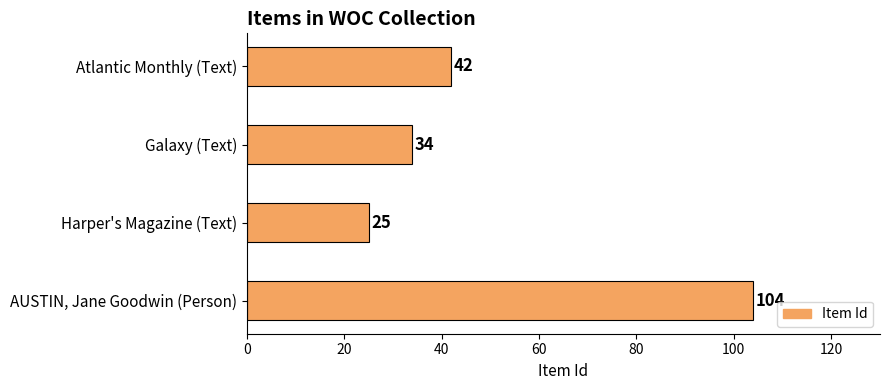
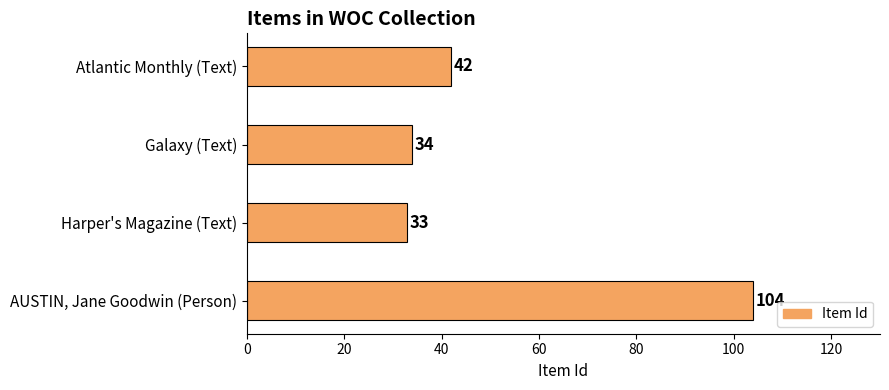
  {
    "Atlantic Monthly (Text)": 42,
    "Galaxy (Text)": 34,
-   "Harper's Magazine (Text)": 25
+   "Harper's Magazine (Text)": 33
  }
